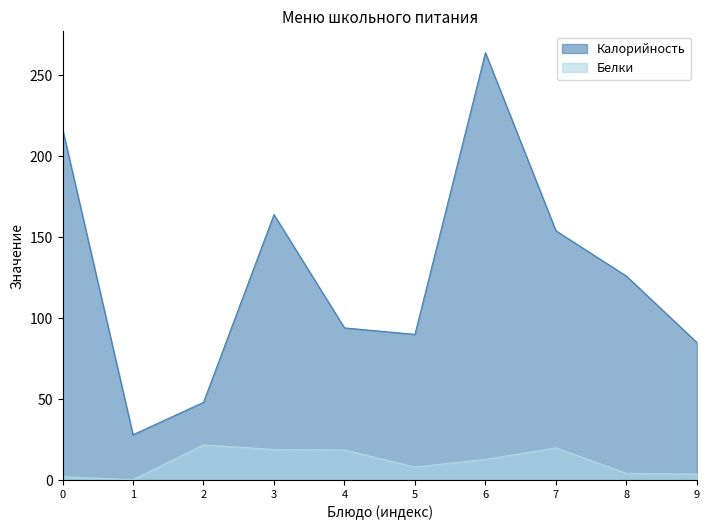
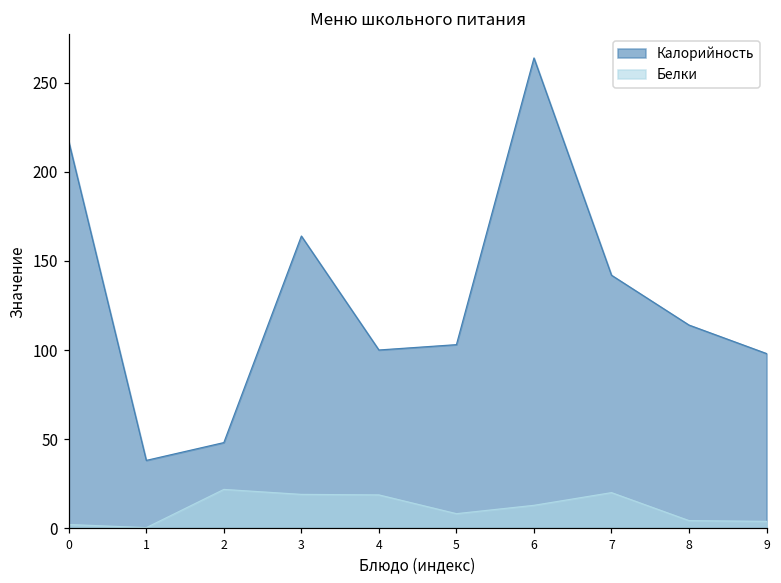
  {
    "Калорийность": {
      "0": 217,
-     "1": 28,
+     "1": 38,
      "2": 48,
      "3": 164,
-     "4": 94,
-     "5": 90,
+     "4": 100,
+     "5": 103,
      "6": 264,
-     "7": 154,
-     "8": 126,
-     "9": 85
+     "7": 142,
+     "8": 114,
+     "9": 98
    },
    "Белки": {
      "0": 2,
      "1": 0,
      "2": 22,
      "3": 19,
      "4": 19,
      "5": 8,
      "6": 13,
      "7": 20,
      "8": 4,
      "9": 4
    }
  }
